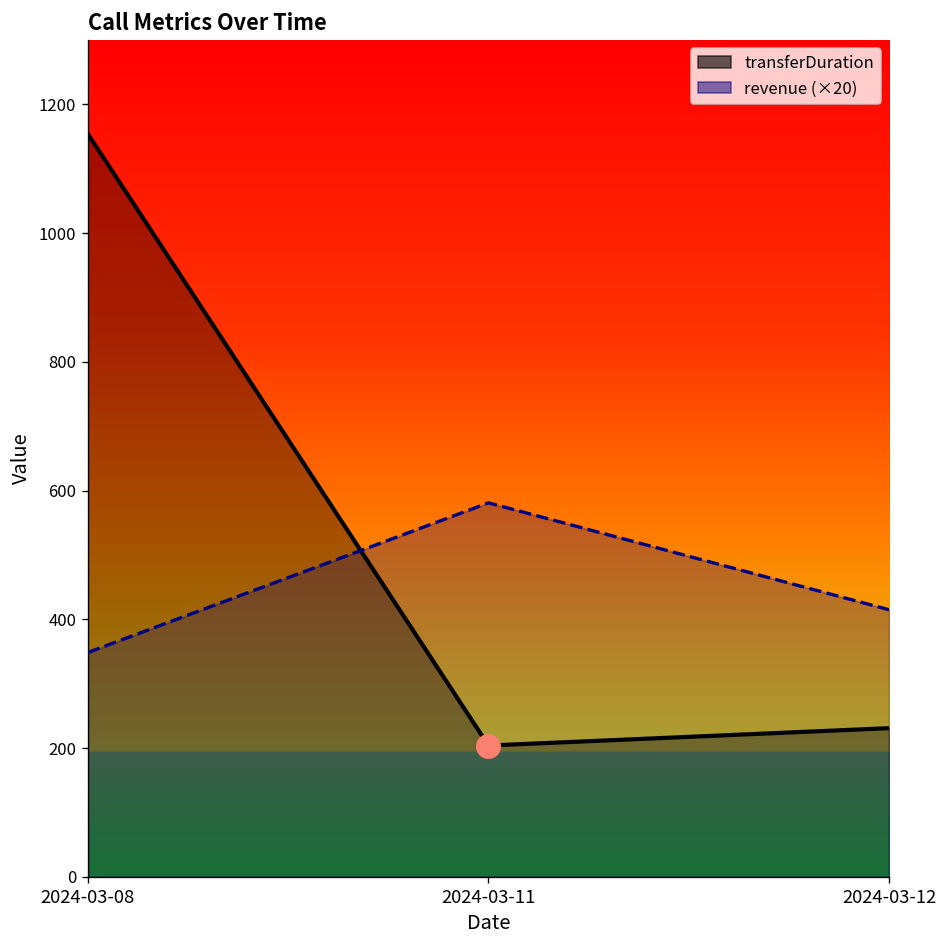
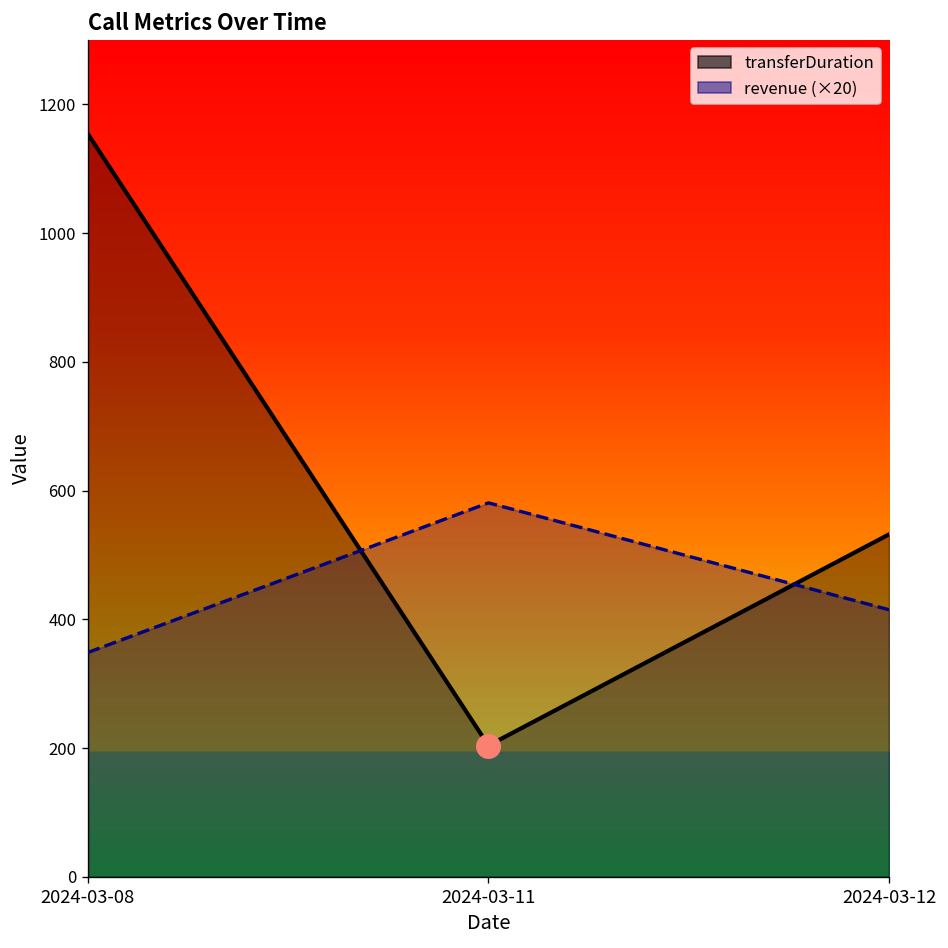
  {
    "transferDuration": {
      "2024-03-08": 1150,
-     "2024-03-12": 230
+     "2024-03-12": 530
    },
    "revenue (×20)": {
      "2024-03-08": 350,
      "2024-03-11": 580,
      "2024-03-12": 420
    }
  }
